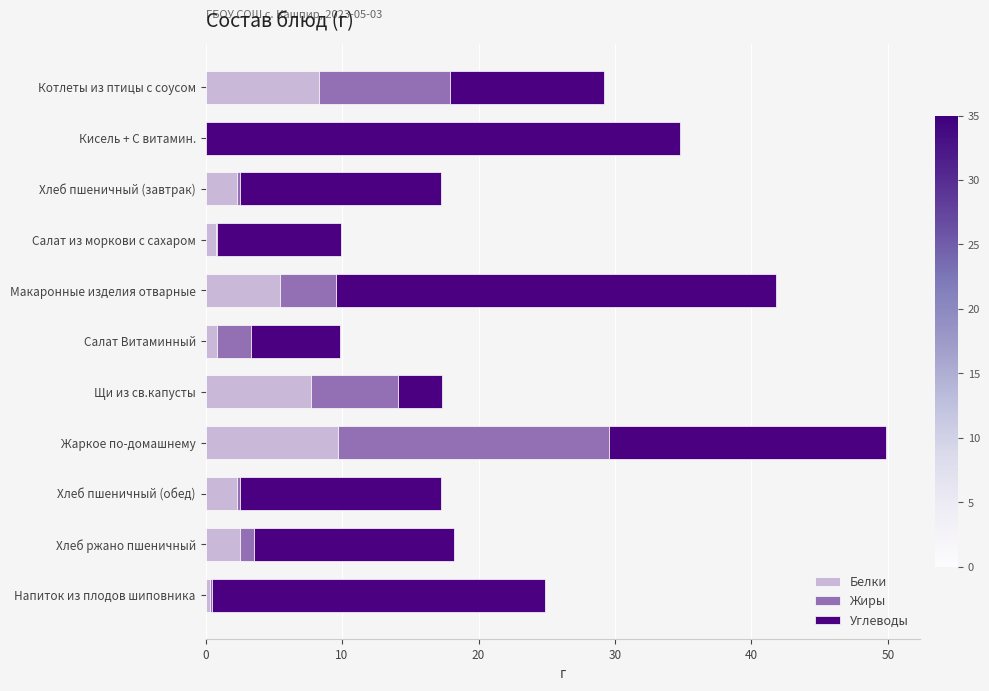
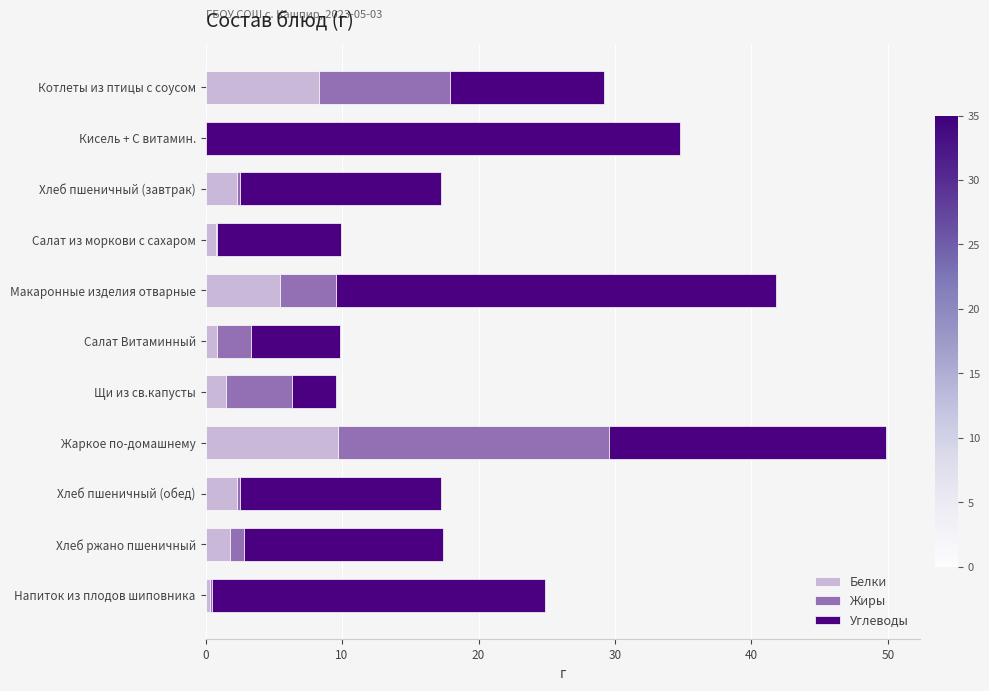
  {
    "Белки": {
      "Котлеты из птицы с соусом": 8.3,
      "Кисель + С витамин.": 0.0,
      "Хлеб пшеничный (завтрак)": 2.3,
      "Салат из моркови с сахаром": 0.8,
      "Макаронные изделия отварные": 5.4,
      "Салат Витаминный": 0.9,
-     "Щи из св.капусты": 7.8,
+     "Щи из св.капусты": 1.5,
      "Жаркое по-домашнему": 9.7,
      "Хлеб пшеничный (обед)": 2.3,
-     "Хлеб ржано пшеничный": 2.6,
+     "Хлеб ржано пшеничный": 1.8,
      "Напиток из плодов шиповника": 0.3
    },
    "Жиры": {
      "Котлеты из птицы с соусом": 9.6,
      "Кисель + С витамин.": 0.0,
      "Хлеб пшеничный (завтрак)": 0.2,
      "Макаронные изделия отварные": 4.1,
      "Салат Витаминный": 2.5,
-     "Щи из св.капусты": 6.3,
+     "Щи из св.капусты": 4.8,
      "Жаркое по-домашнему": 19.9,
      "Хлеб пшеничный (обед)": 0.2,
      "Хлеб ржано пшеничный": 1.0
    },
    "Углеводы": {
      "Котлеты из птицы с соусом": 11.3,
      "Кисель + С витамин.": 34.8,
      "Хлеб пшеничный (завтрак)": 14.8,
      "Салат из моркови с сахаром": 9.1,
      "Макаронные изделия отварные": 32.3,
      "Салат Витаминный": 6.5,
      "Щи из св.капусты": 3.2,
      "Жаркое по-домашнему": 20.3,
      "Хлеб пшеничный (обед)": 14.8,
      "Хлеб ржано пшеничный": 14.6,
      "Напиток из плодов шиповника": 24.4
    }
  }
